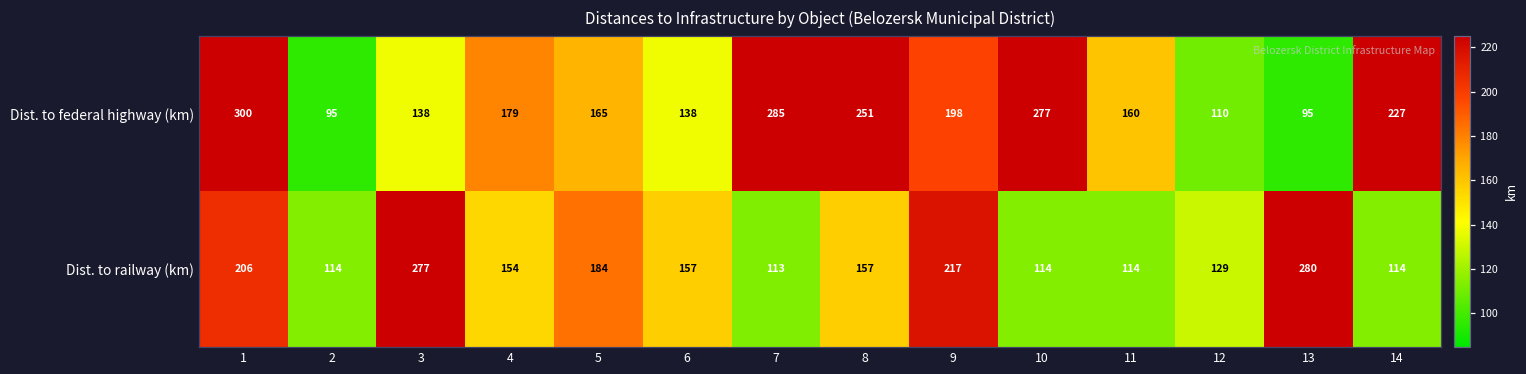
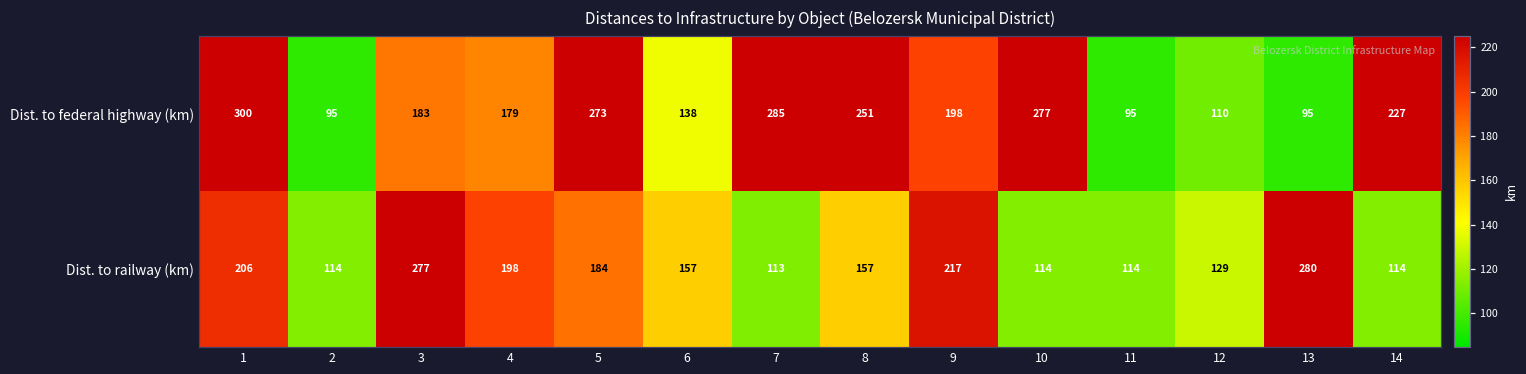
  {
    "Dist. to federal highway (km)": {
      "1": 300,
      "2": 95,
-     "3": 138,
+     "3": 183,
      "4": 179,
-     "5": 165,
+     "5": 273,
      "6": 138,
      "7": 285,
      "8": 251,
      "9": 198,
      "10": 277,
-     "11": 160,
+     "11": 95,
      "12": 110,
      "14": 227
    },
    "Dist. to railway (km)": {
      "1": 206,
      "2": 114,
      "3": 277,
-     "4": 154,
+     "4": 198,
      "5": 184,
      "6": 157,
      "7": 113,
      "8": 157,
      "9": 217,
      "10": 114,
      "11": 114,
      "12": 129,
      "13": 280,
      "14": 114
    }
  }
